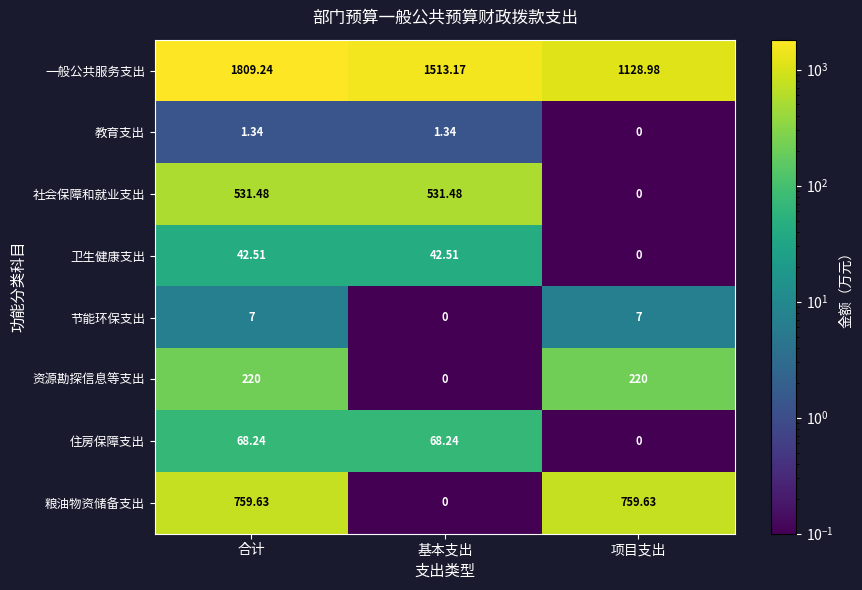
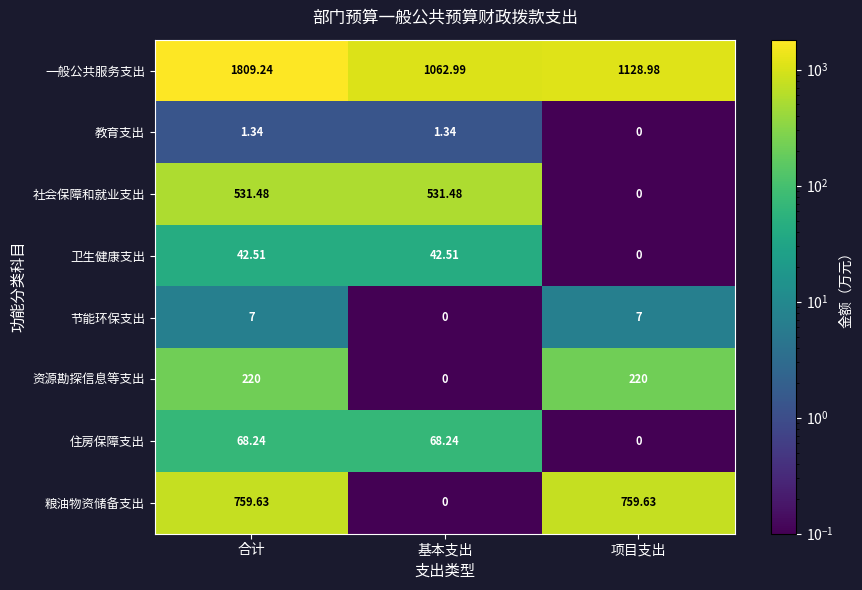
  {
    "一般公共服务支出": {
      "合计": 1809.24,
-     "基本支出": 1513.17,
+     "基本支出": 1062.99,
      "项目支出": 1128.98
    },
    "教育支出": {
      "合计": 1.34,
      "基本支出": 1.34,
      "项目支出": 0
    },
    "社会保障和就业支出": {
      "合计": 531.48,
      "基本支出": 531.48,
      "项目支出": 0
    },
    "卫生健康支出": {
      "合计": 42.51,
      "基本支出": 42.51,
      "项目支出": 0
    },
    "节能环保支出": {
      "合计": 7,
      "基本支出": 0,
      "项目支出": 7
    },
    "资源勘探信息等支出": {
      "合计": 220,
      "基本支出": 0,
      "项目支出": 220
    },
    "住房保障支出": {
      "合计": 68.24,
      "基本支出": 68.24,
      "项目支出": 0
    },
    "粮油物资储备支出": {
      "合计": 759.63,
      "基本支出": 0,
      "项目支出": 759.63
    }
  }
